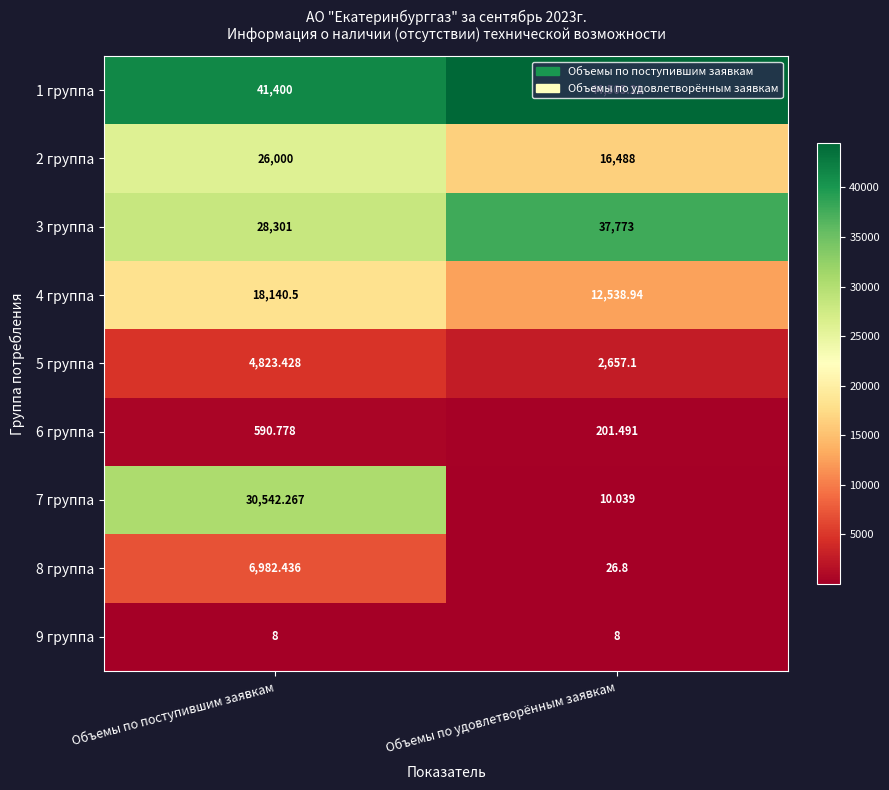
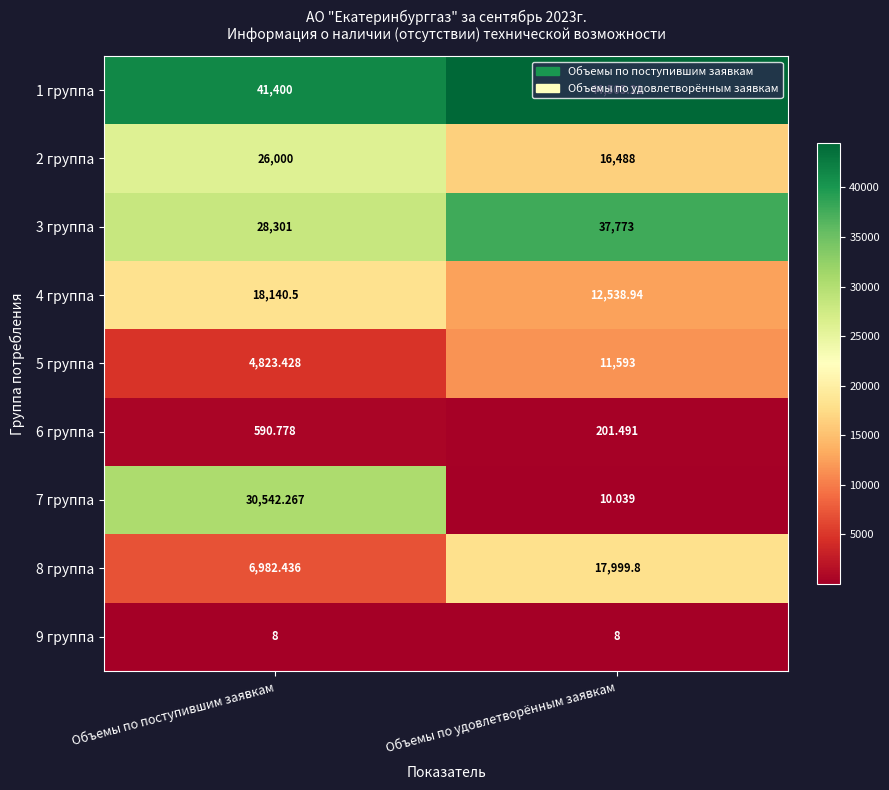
  {
    "1 группа": {
      "Объемы по поступившим заявкам": "41,400"
    },
    "2 группа": {
      "Объемы по поступившим заявкам": "26,000",
      "Объемы по удовлетворённым заявкам": "16,488"
    },
    "3 группа": {
      "Объемы по поступившим заявкам": "28,301",
      "Объемы по удовлетворённым заявкам": "37,773"
    },
    "4 группа": {
      "Объемы по поступившим заявкам": "18,140.5",
      "Объемы по удовлетворённым заявкам": "12,538.94"
    },
    "5 группа": {
      "Объемы по поступившим заявкам": "4,823.428",
-     "Объемы по удовлетворённым заявкам": "2,657.1"
+     "Объемы по удовлетворённым заявкам": "11,593"
    },
    "6 группа": {
      "Объемы по поступившим заявкам": "590.778",
      "Объемы по удовлетворённым заявкам": "201.491"
    },
    "7 группа": {
      "Объемы по поступившим заявкам": "30,542.267",
      "Объемы по удовлетворённым заявкам": "10.039"
    },
    "8 группа": {
      "Объемы по поступившим заявкам": "6,982.436",
-     "Объемы по удовлетворённым заявкам": "26.8"
+     "Объемы по удовлетворённым заявкам": "17,999.8"
    },
    "9 группа": {
      "Объемы по поступившим заявкам": "8",
      "Объемы по удовлетворённым заявкам": "8"
    }
  }
